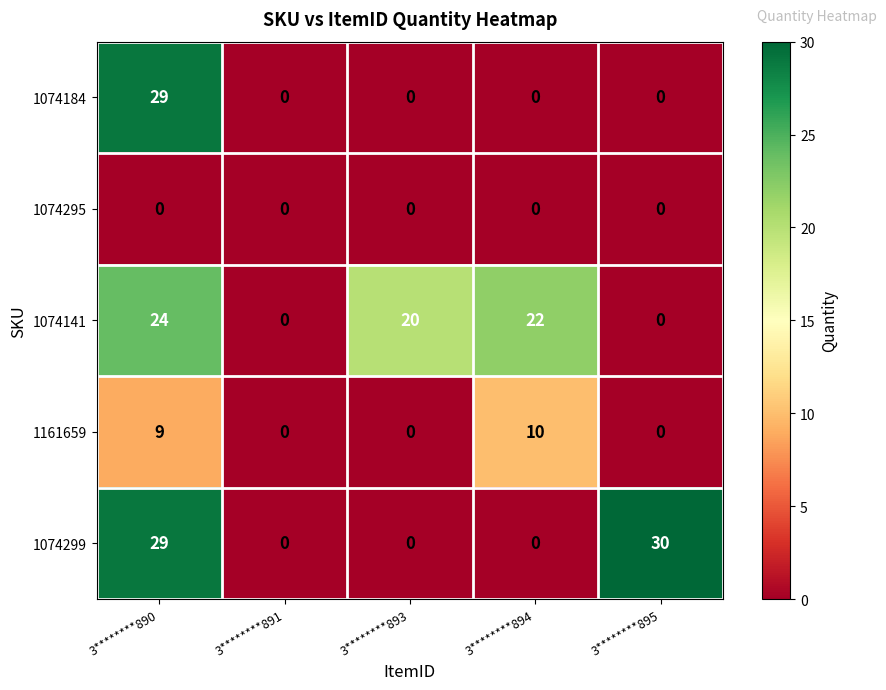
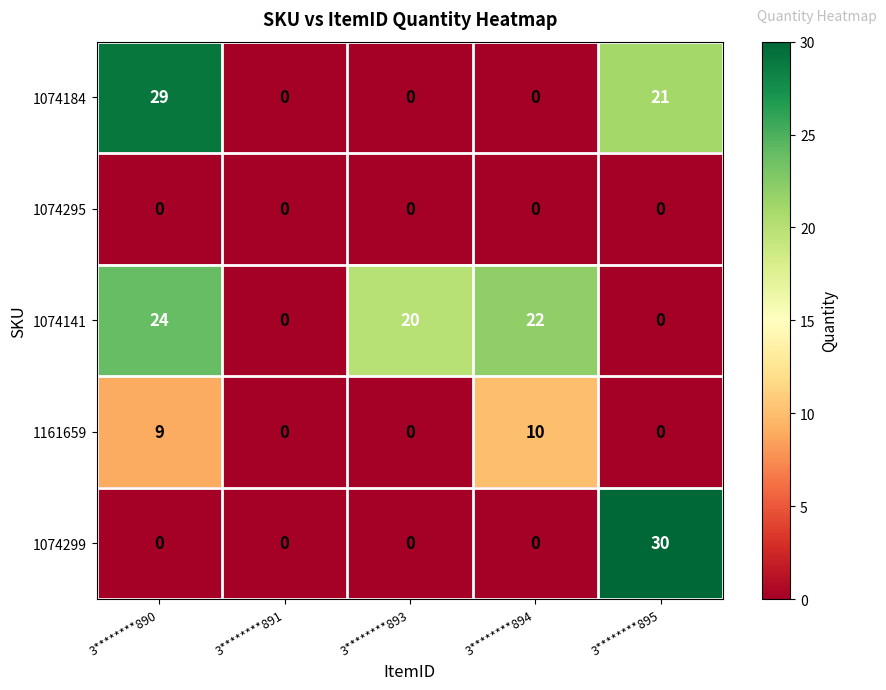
  {
    "1074184": {
      "3********890": 29,
      "3********891": 0,
      "3********893": 0,
      "3********894": 0,
-     "3********895": 0
+     "3********895": 21
    },
    "1074295": {
      "3********890": 0,
      "3********891": 0,
      "3********893": 0,
      "3********894": 0,
      "3********895": 0
    },
    "1074141": {
      "3********890": 24,
      "3********891": 0,
      "3********893": 20,
      "3********894": 22,
      "3********895": 0
    },
    "1161659": {
      "3********890": 9,
      "3********891": 0,
      "3********893": 0,
      "3********894": 10,
      "3********895": 0
    },
    "1074299": {
-     "3********890": 29,
+     "3********890": 0,
      "3********891": 0,
      "3********893": 0,
      "3********894": 0,
      "3********895": 30
    }
  }
